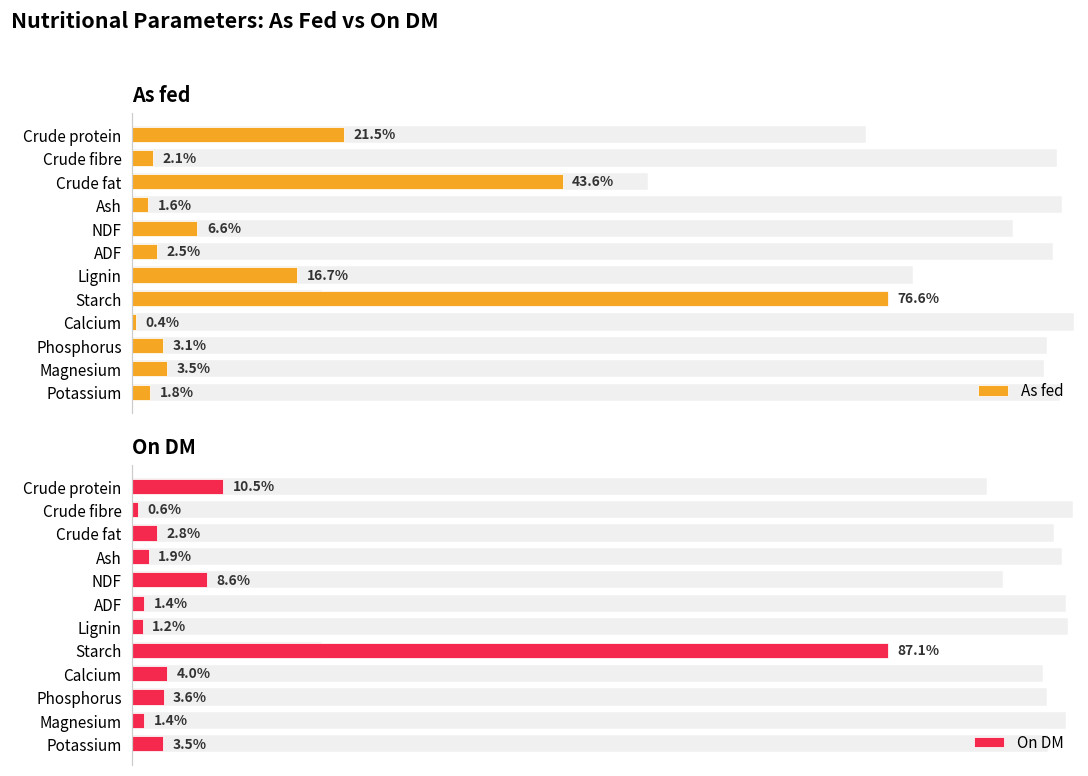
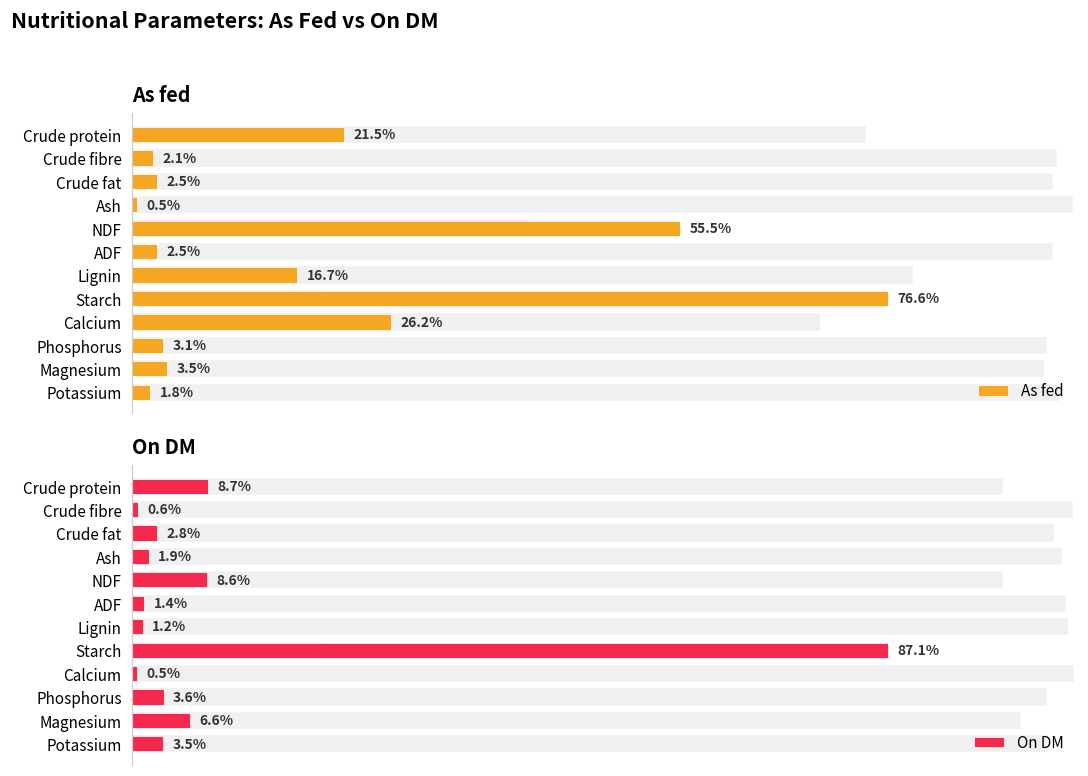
  {
    "As fed": {
      "Crude protein": "21.5%",
      "Crude fibre": "2.1%",
-     "Crude fat": "43.6%",
-     "Ash": "1.6%",
-     "NDF": "6.6%",
+     "Crude fat": "2.5%",
+     "Ash": "0.5%",
+     "NDF": "55.5%",
      "ADF": "2.5%",
      "Lignin": "16.7%",
      "Starch": "76.6%",
-     "Calcium": "0.4%",
+     "Calcium": "26.2%",
      "Phosphorus": "3.1%",
      "Magnesium": "3.5%",
      "Potassium": "1.8%"
    },
    "On DM": {
-     "Crude protein": "10.5%",
+     "Crude protein": "8.7%",
      "Crude fibre": "0.6%",
      "Crude fat": "2.8%",
      "Ash": "1.9%",
      "NDF": "8.6%",
      "ADF": "1.4%",
      "Lignin": "1.2%",
      "Starch": "87.1%",
-     "Calcium": "4.0%",
+     "Calcium": "0.5%",
      "Phosphorus": "3.6%",
-     "Magnesium": "1.4%",
+     "Magnesium": "6.6%",
      "Potassium": "3.5%"
    }
  }
